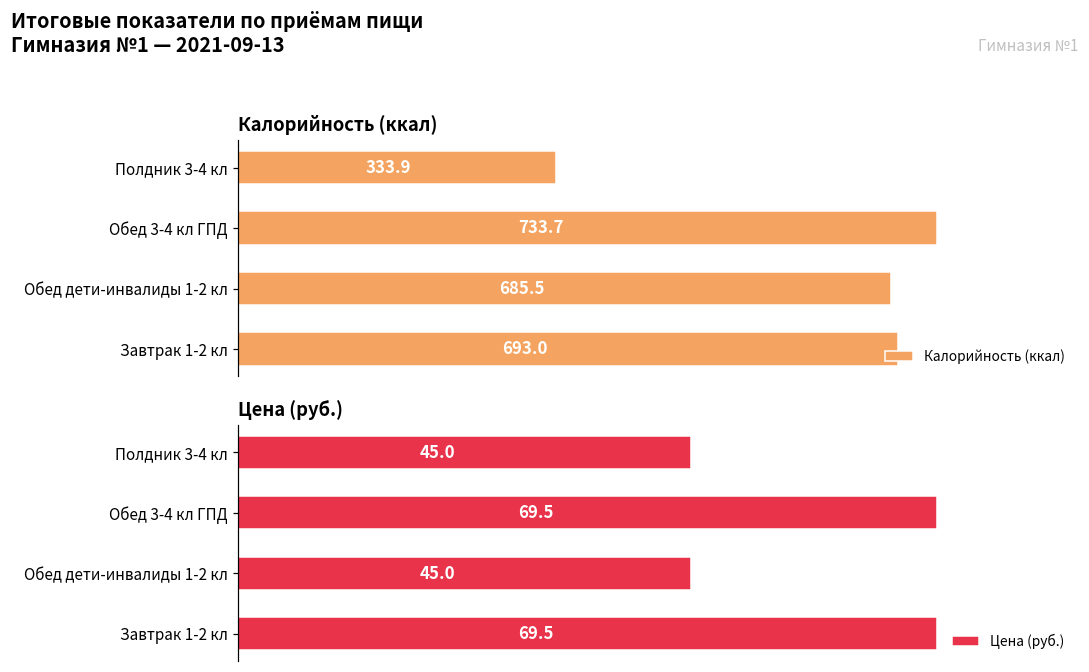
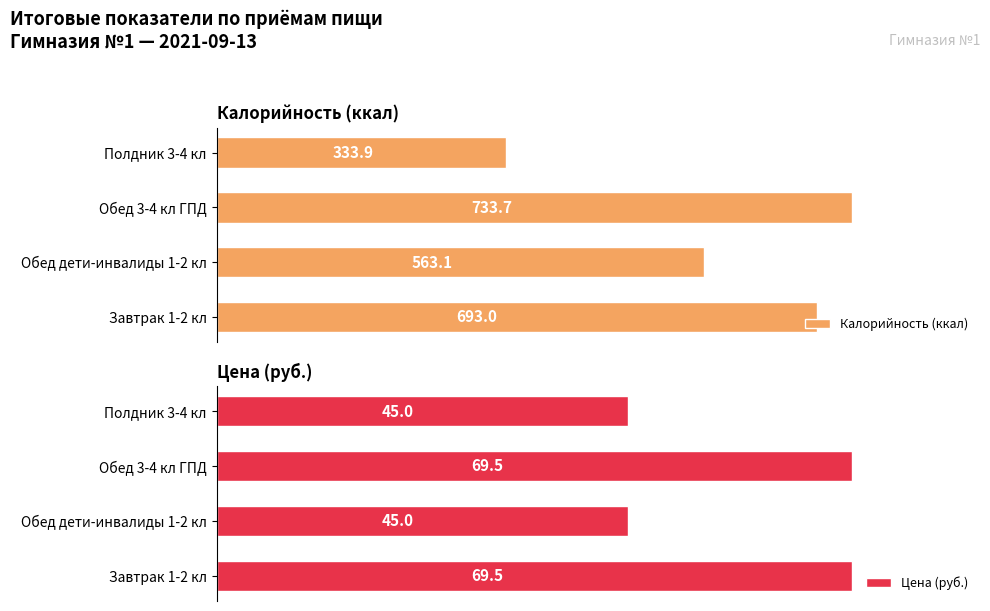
  {
    "Калорийность (ккал)": {
      "Полдник 3-4 кл": 333.9,
      "Обед 3-4 кл ГПД": 733.7,
-     "Обед дети-инвалиды 1-2 кл": 685.5,
+     "Обед дети-инвалиды 1-2 кл": 563.1,
      "Завтрак 1-2 кл": 693.0
    },
    "Цена (руб.)": {
      "Полдник 3-4 кл": 45.0,
      "Обед 3-4 кл ГПД": 69.5,
      "Обед дети-инвалиды 1-2 кл": 45.0,
      "Завтрак 1-2 кл": 69.5
    }
  }
